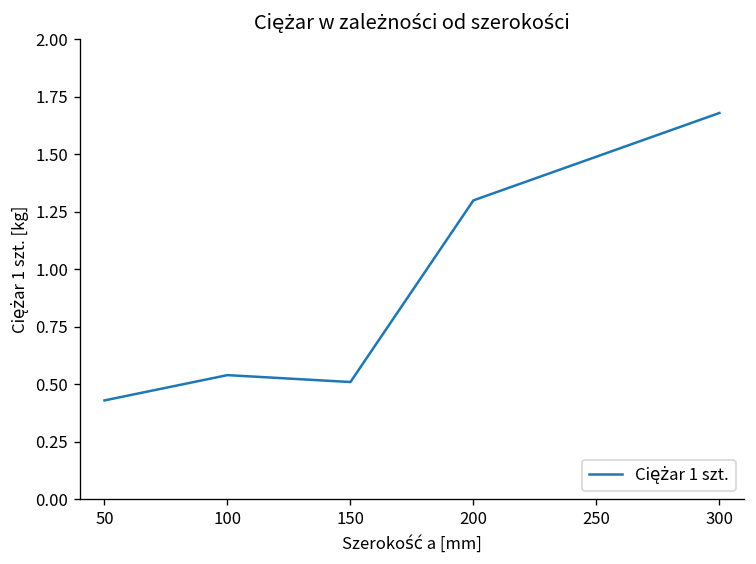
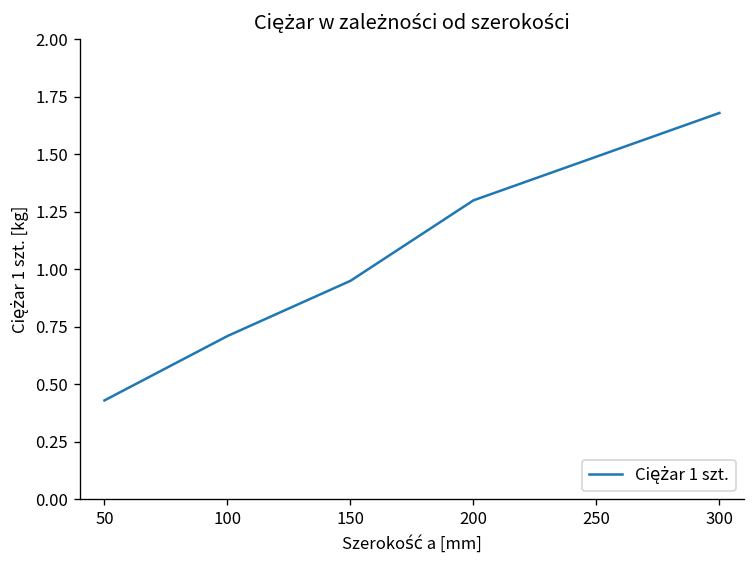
  {
    "50": 0.43,
-   "100": 0.54,
-   "150": 0.51,
+   "100": 0.71,
+   "150": 0.95,
    "200": 1.30,
    "300": 1.68
  }
